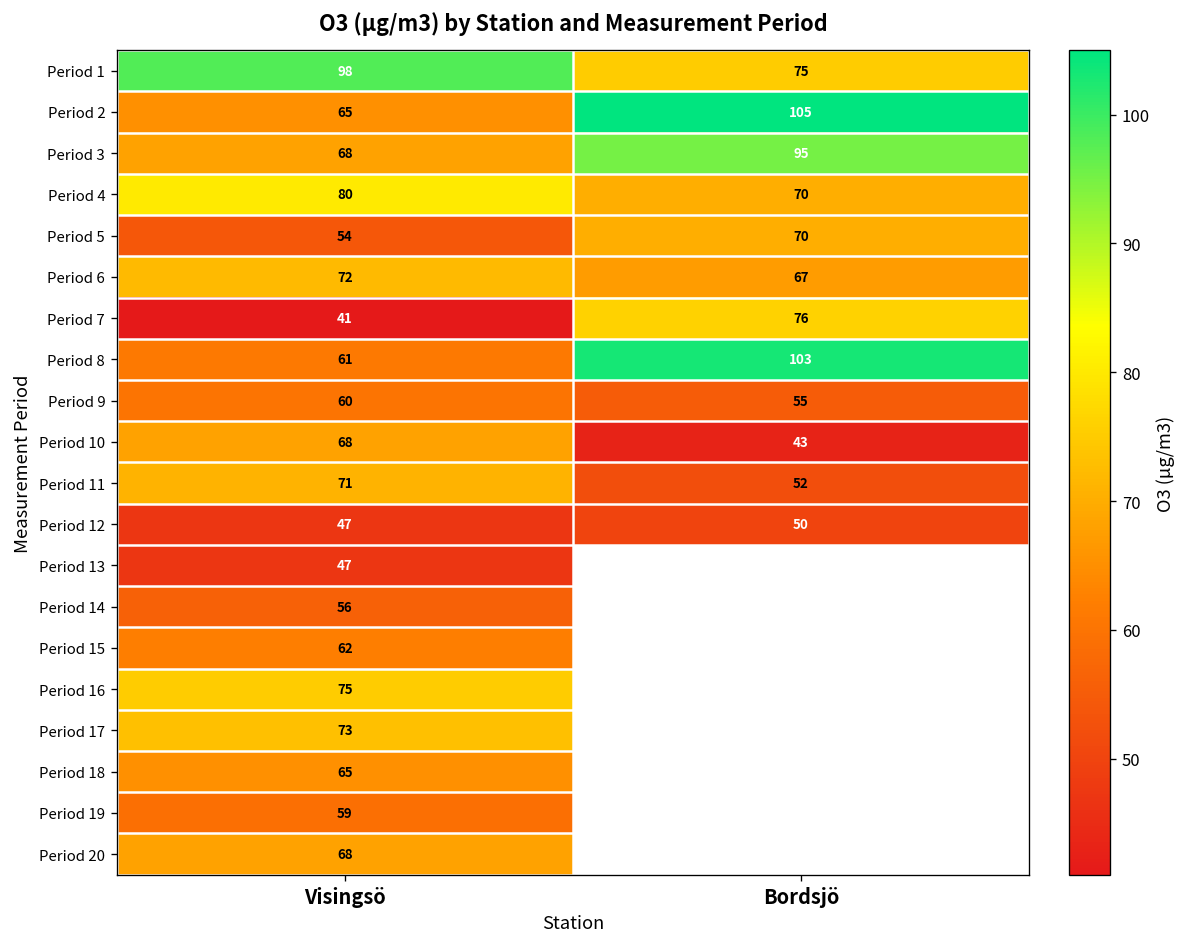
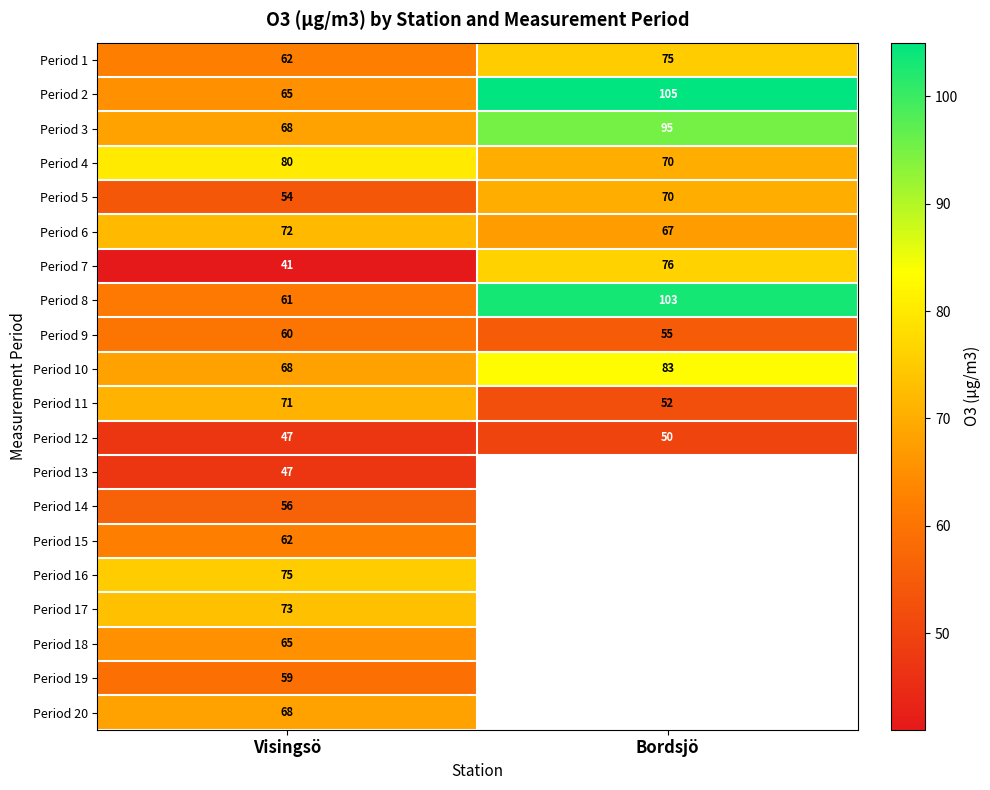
  {
    "Period 1": {
-     "Visingsö": 98,
+     "Visingsö": 62,
      "Bordsjö": 75
    },
    "Period 2": {
      "Visingsö": 65,
      "Bordsjö": 105
    },
    "Period 3": {
      "Visingsö": 68,
      "Bordsjö": 95
    },
    "Period 4": {
      "Visingsö": 80,
      "Bordsjö": 70
    },
    "Period 5": {
      "Visingsö": 54,
      "Bordsjö": 70
    },
    "Period 6": {
      "Visingsö": 72,
      "Bordsjö": 67
    },
    "Period 7": {
      "Visingsö": 41,
      "Bordsjö": 76
    },
    "Period 8": {
      "Visingsö": 61,
      "Bordsjö": 103
    },
    "Period 9": {
      "Visingsö": 60,
      "Bordsjö": 55
    },
    "Period 10": {
      "Visingsö": 68,
-     "Bordsjö": 43
+     "Bordsjö": 83
    },
    "Period 11": {
      "Visingsö": 71,
      "Bordsjö": 52
    },
    "Period 12": {
      "Visingsö": 47,
      "Bordsjö": 50
    },
    "Period 13": {
      "Visingsö": 47
    },
    "Period 14": {
      "Visingsö": 56
    },
    "Period 15": {
      "Visingsö": 62
    },
    "Period 16": {
      "Visingsö": 75
    },
    "Period 17": {
      "Visingsö": 73
    },
    "Period 18": {
      "Visingsö": 65
    },
    "Period 19": {
      "Visingsö": 59
    },
    "Period 20": {
      "Visingsö": 68
    }
  }
